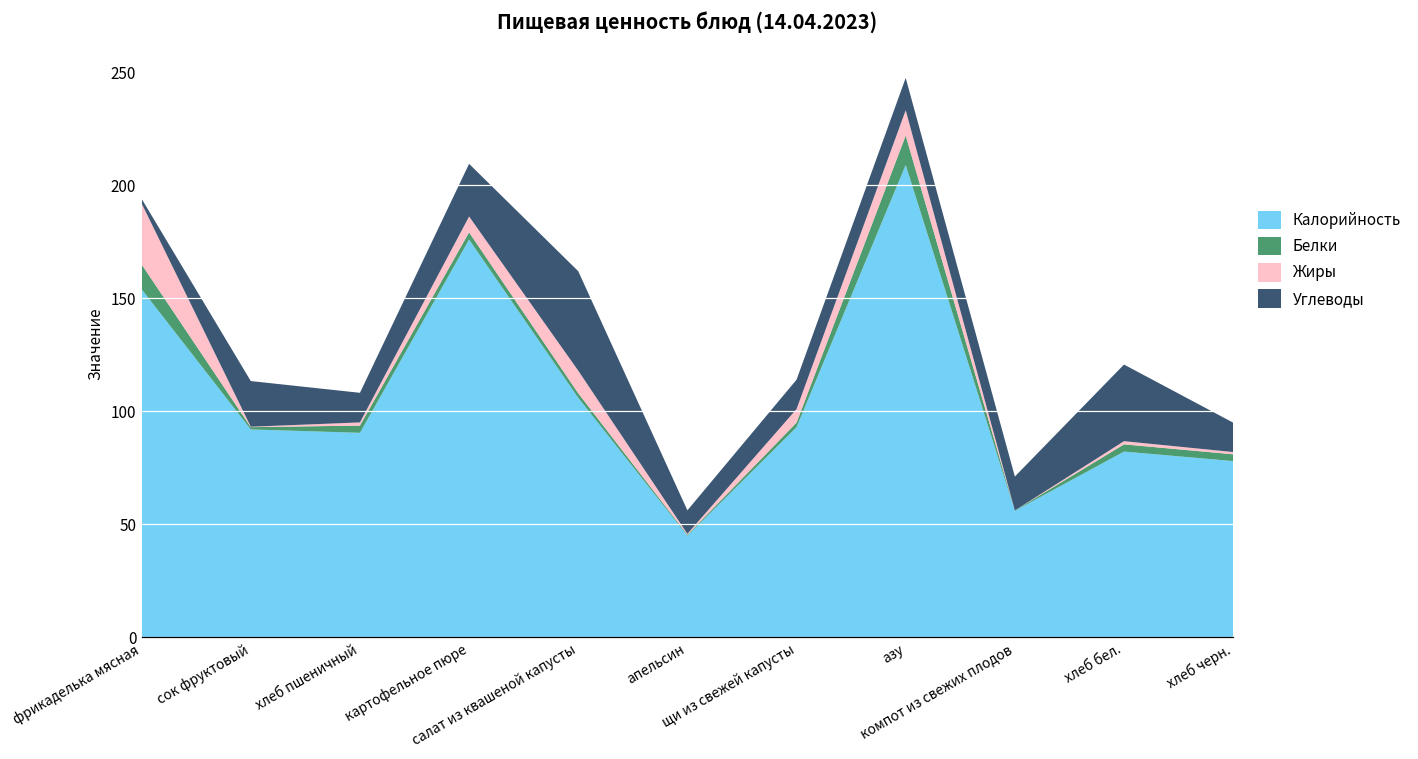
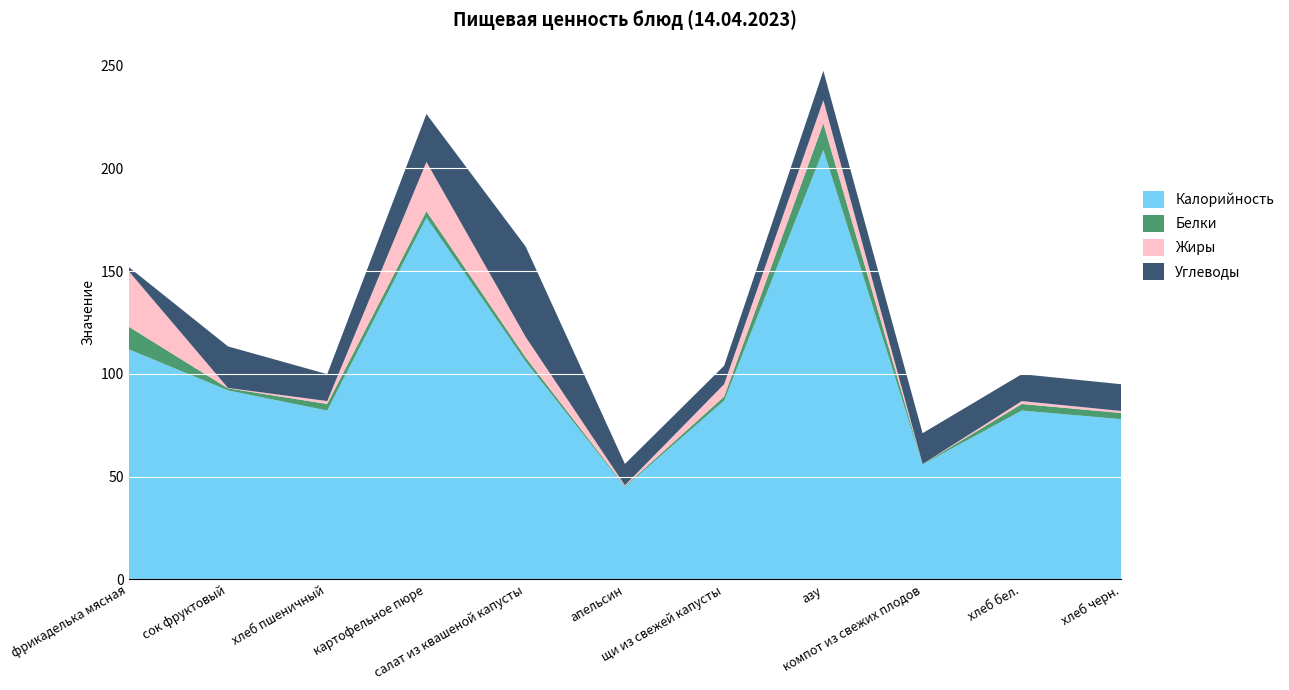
  {
    "Калорийность": {
-     "фрикаделька мясная": 154,
-     "хлеб пшеничный": 91,
+     "фрикаделька мясная": 112,
+     "хлеб пшеничный": 82,
      "картофельное пюре": 176,
      "салат из квашеной капусты": 106,
-     "щи из свежей капусты": 93,
+     "щи из свежей капусты": 87,
      "азу": 209,
      "хлеб бел.": 82,
      "хлеб черн.": 78
    },
    "Белки": {
      "фрикаделька мясная": 11,
      "хлеб пшеничный": 3,
      "картофельное пюре": 3,
      "салат из квашеной капусты": 2,
      "щи из свежей капусты": 2,
      "азу": 13,
      "хлеб бел.": 3
    },
    "Жиры": {
      "фрикаделька мясная": 27,
      "хлеб пшеничный": 1,
-     "картофельное пюре": 7,
+     "картофельное пюре": 24,
      "салат из квашеной капусты": 10,
      "щи из свежей капусты": 6,
      "азу": 11,
      "хлеб бел.": 1
    },
    "Углеводы": {
      "фрикаделька мясная": 2,
      "сок фруктовый": 20,
      "хлеб пшеничный": 13,
      "картофельное пюре": 23,
      "салат из квашеной капусты": 44,
      "апельсин": 10,
-     "щи из свежей капусты": 13,
+     "щи из свежей капусты": 9,
      "азу": 14,
      "компот из свежих плодов": 15,
-     "хлеб бел.": 34,
+     "хлеб бел.": 13,
      "хлеб черн.": 13
    }
  }
